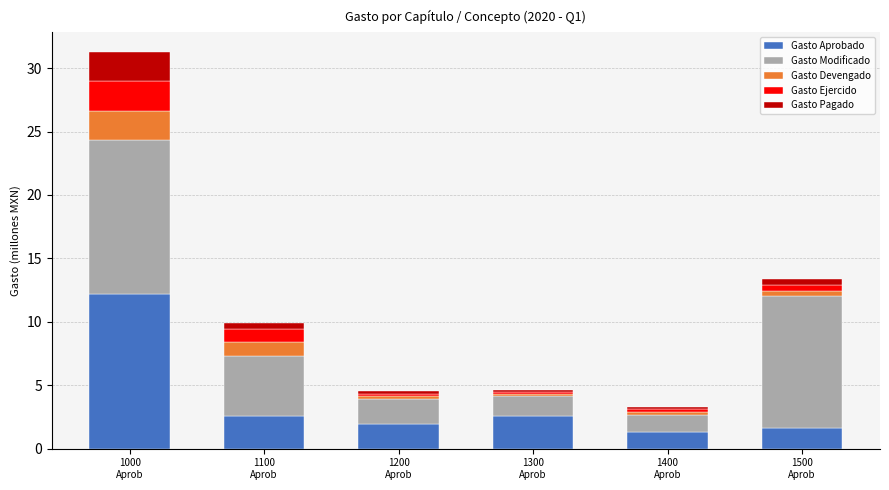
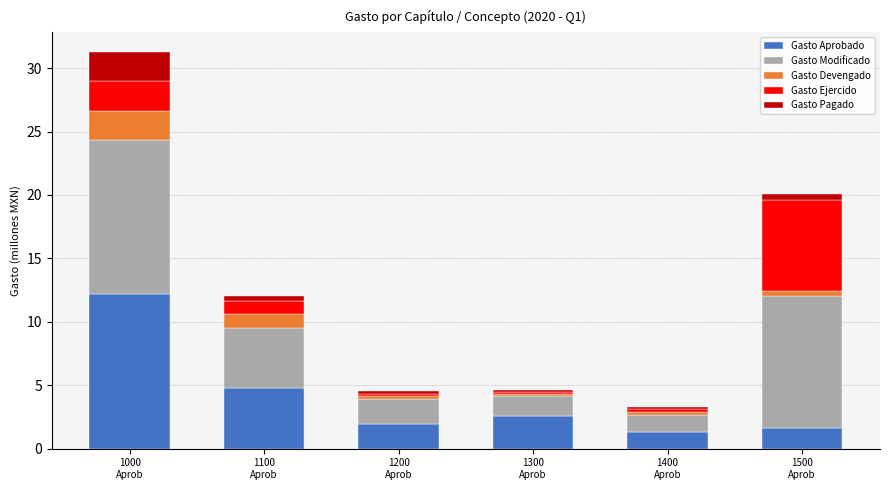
  {
    "Gasto Aprobado": {
      "1000 Aprob": 12.2,
-     "1100 Aprob": 2.6,
+     "1100 Aprob": 4.8,
      "1200 Aprob": 2.0,
      "1300 Aprob": 2.6,
      "1400 Aprob": 1.3,
      "1500 Aprob": 1.6
    },
    "Gasto Modificado": {
      "1000 Aprob": 12.1,
      "1100 Aprob": 4.8,
      "1200 Aprob": 2.0,
      "1300 Aprob": 1.6,
      "1400 Aprob": 1.3,
      "1500 Aprob": 10.4
    },
    "Gasto Devengado": {
      "1000 Aprob": 2.3,
      "1100 Aprob": 1.1,
      "1200 Aprob": 0.2,
      "1400 Aprob": 0.2,
      "1500 Aprob": 0.5
    },
    "Gasto Ejercido": {
      "1000 Aprob": 2.3,
      "1100 Aprob": 1.1,
      "1200 Aprob": 0.2,
      "1400 Aprob": 0.2,
-     "1500 Aprob": 0.5
+     "1500 Aprob": 7.1
    },
    "Gasto Pagado": {
      "1000 Aprob": 2.3,
      "1100 Aprob": 0.4,
      "1200 Aprob": 0.2,
      "1400 Aprob": 0.2,
      "1500 Aprob": 0.5
    }
  }
